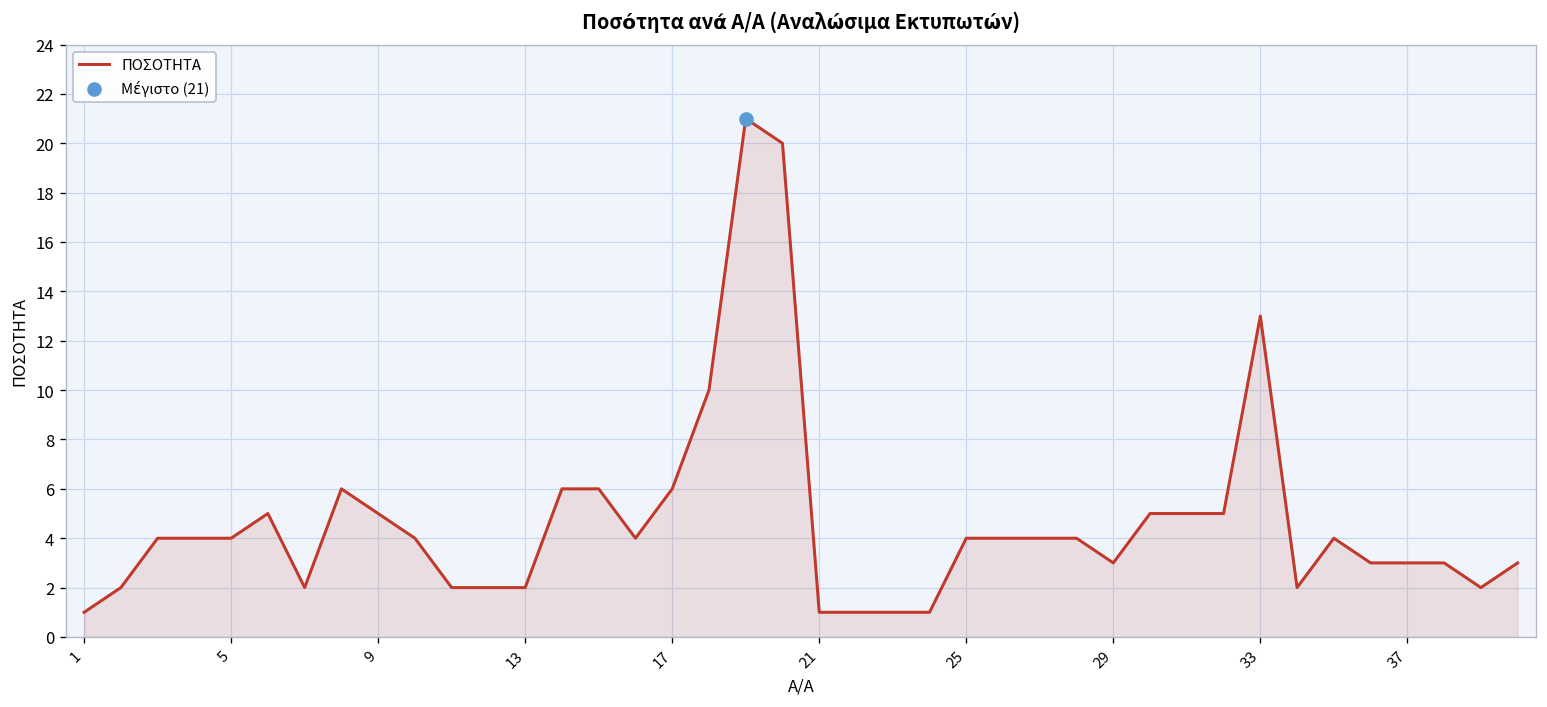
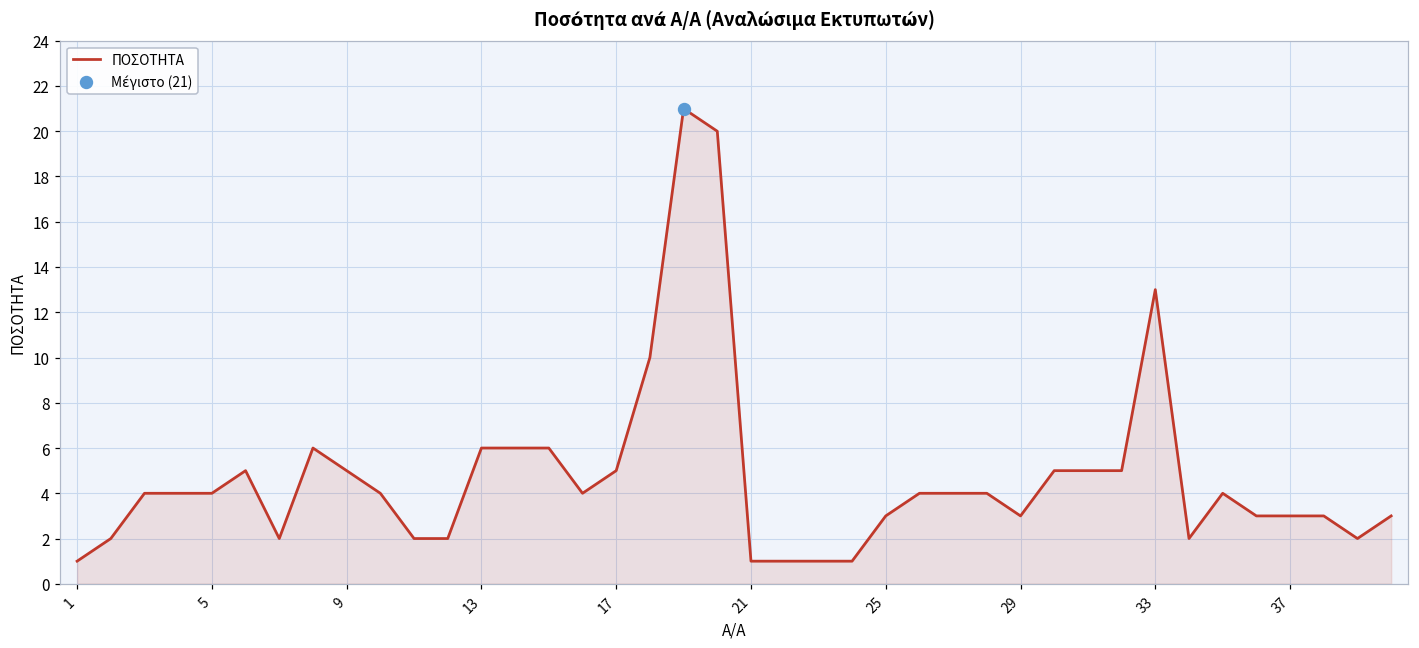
  {
    "ΠΟΣΟΤΗΤΑ": {
      "1": 1,
      "5": 4,
      "9": 5,
-     "13": 2,
-     "17": 6,
+     "13": 6,
+     "17": 5,
      "21": 1,
-     "25": 4,
+     "25": 3,
      "29": 3,
      "33": 13,
      "37": 3
    }
  }
